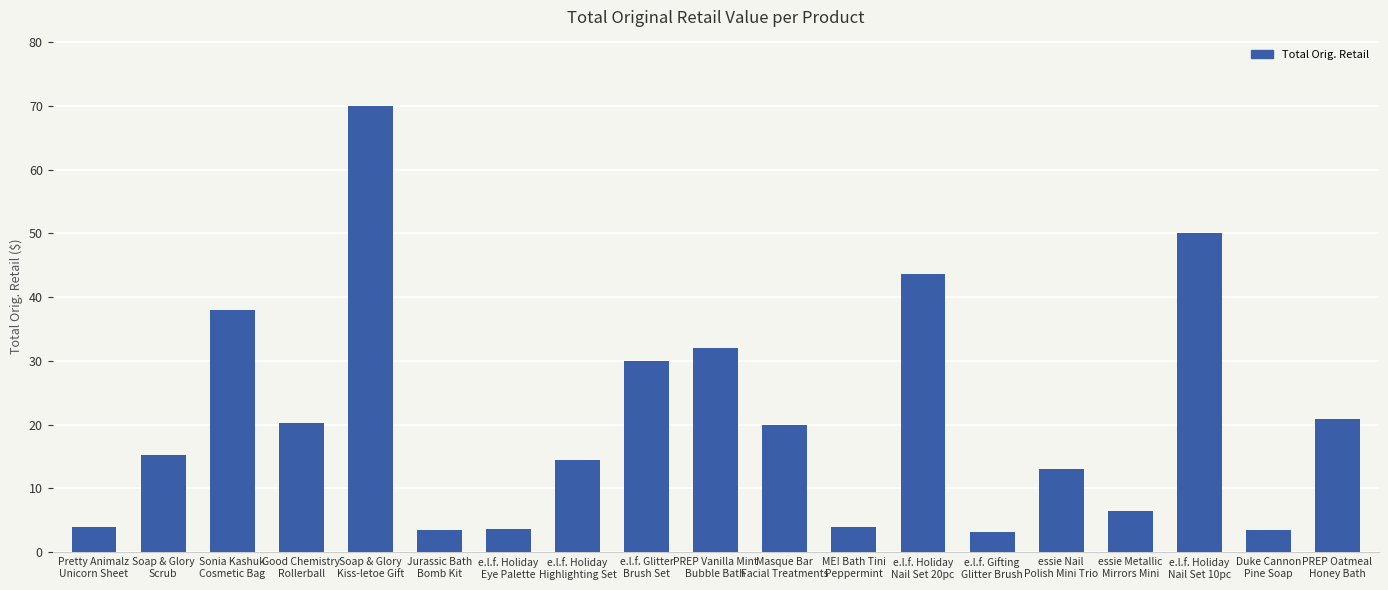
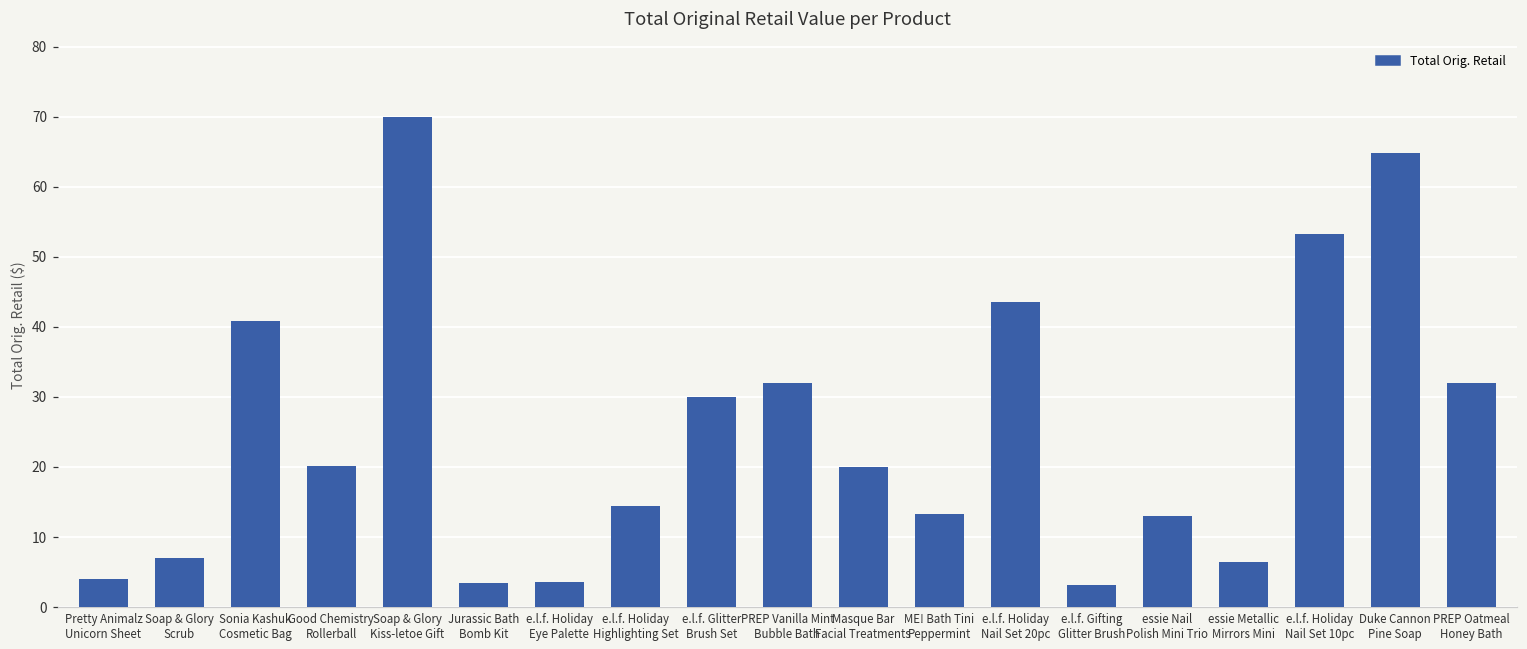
  {
    "Pretty Animalz Unicorn Sheet": 4,
-   "Soap & Glory Scrub": 15,
-   "Sonia Kashuk Cosmetic Bag": 38,
+   "Soap & Glory Scrub": 7,
+   "Sonia Kashuk Cosmetic Bag": 41,
    "Good Chemistry Rollerball": 20,
    "Soap & Glory Kiss-letoe Gift": 70,
    "Jurassic Bath Bomb Kit": 3,
    "e.l.f. Holiday Eye Palette": 4,
    "e.l.f. Holiday Highlighting Set": 14,
    "e.l.f. Glitter Brush Set": 30,
-   "ME! Bath Tini Peppermint": 4,
+   "ME! Bath Tini Peppermint": 13,
    "e.l.f. Holiday Nail Set 20pc": 44,
    "e.l.f. Gifting Glitter Brush": 3,
    "essie Nail Polish Mini Trio": 13,
    "essie Metallic Mirrors Mini": 6,
-   "e.l.f. Holiday Nail Set 10pc": 50,
-   "Duke Cannon Pine Soap": 3,
-   "PREP Oatmeal Honey Bath": 21
+   "e.l.f. Holiday Nail Set 10pc": 53,
+   "Duke Cannon Pine Soap": 65,
+   "PREP Oatmeal Honey Bath": 32
  }
